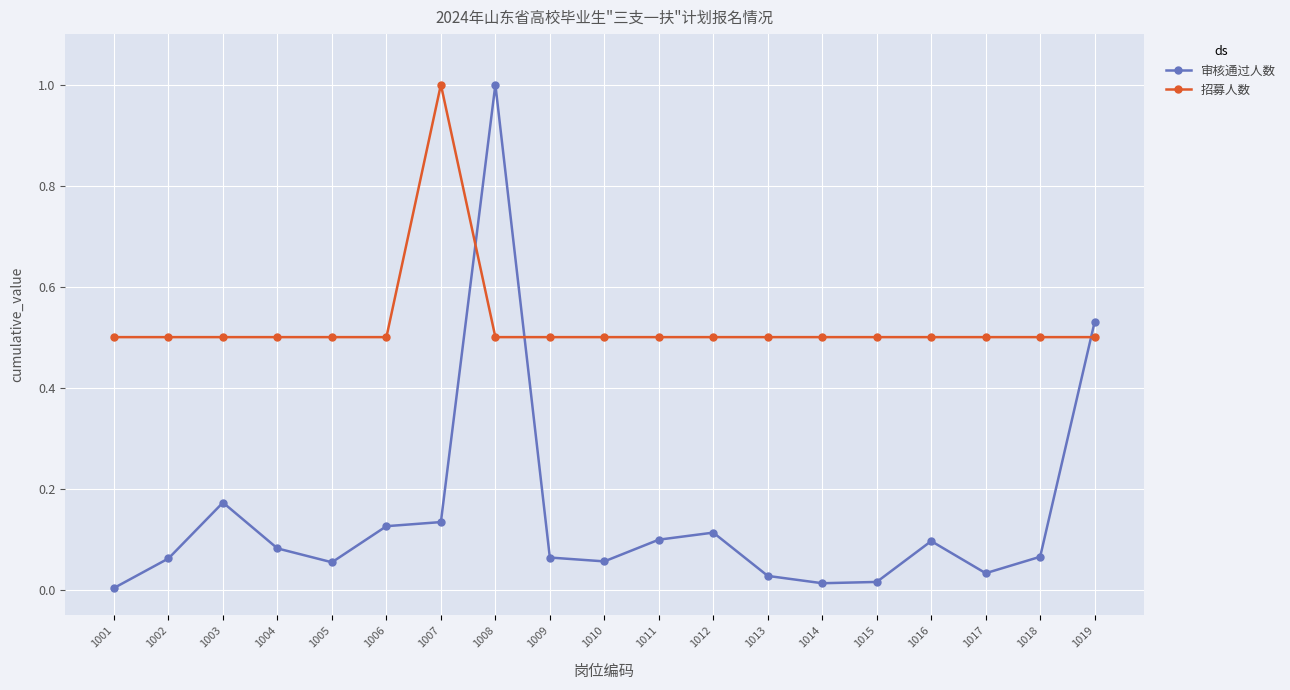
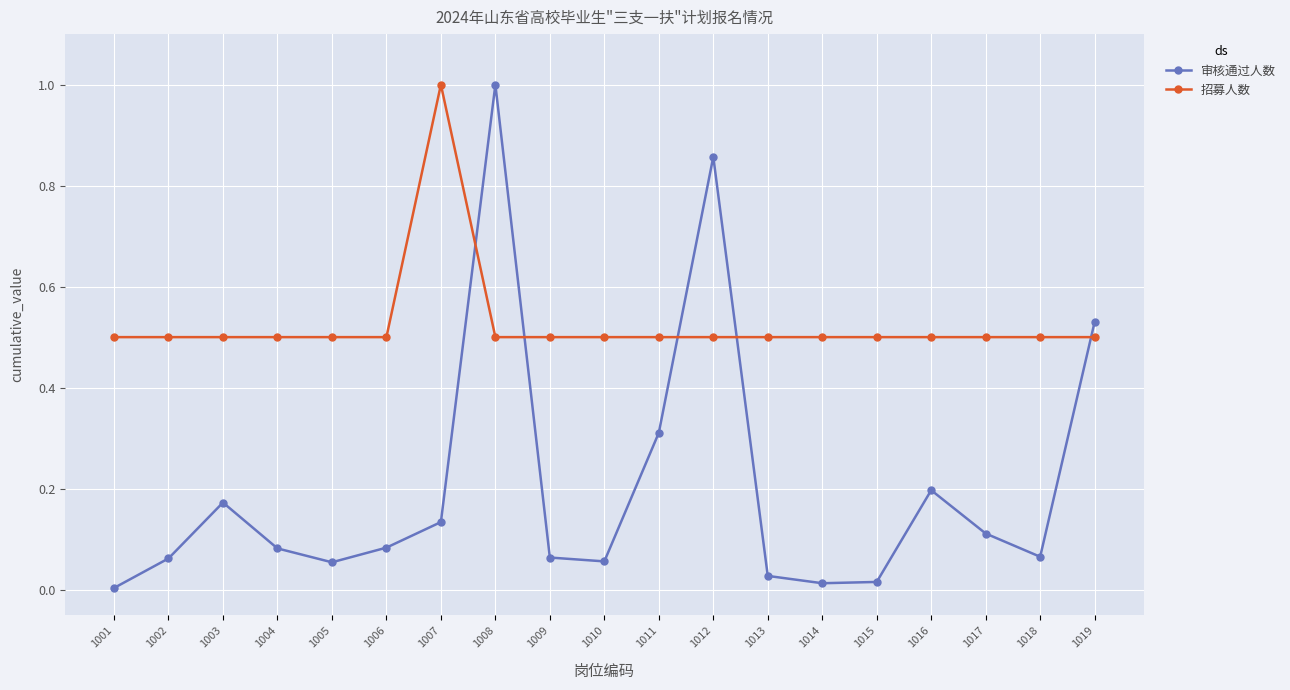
  {
    "审核通过人数": {
      "1001": 0.00,
      "1002": 0.06,
      "1003": 0.17,
      "1004": 0.08,
      "1005": 0.05,
-     "1006": 0.13,
+     "1006": 0.08,
      "1007": 0.13,
      "1008": 1.00,
      "1009": 0.06,
      "1010": 0.06,
-     "1011": 0.10,
-     "1012": 0.11,
+     "1011": 0.31,
+     "1012": 0.86,
      "1013": 0.03,
      "1014": 0.01,
      "1015": 0.02,
-     "1016": 0.10,
-     "1017": 0.03,
+     "1016": 0.20,
+     "1017": 0.11,
      "1018": 0.07,
      "1019": 0.53
    },
    "招募人数": {
      "1001": 0.50,
      "1002": 0.50,
      "1003": 0.50,
      "1004": 0.50,
      "1005": 0.50,
      "1006": 0.50,
      "1007": 1.00,
      "1008": 0.50,
      "1009": 0.50,
      "1010": 0.50,
      "1011": 0.50,
      "1012": 0.50,
      "1013": 0.50,
      "1014": 0.50,
      "1015": 0.50,
      "1016": 0.50,
      "1017": 0.50,
      "1018": 0.50,
      "1019": 0.50
    }
  }
